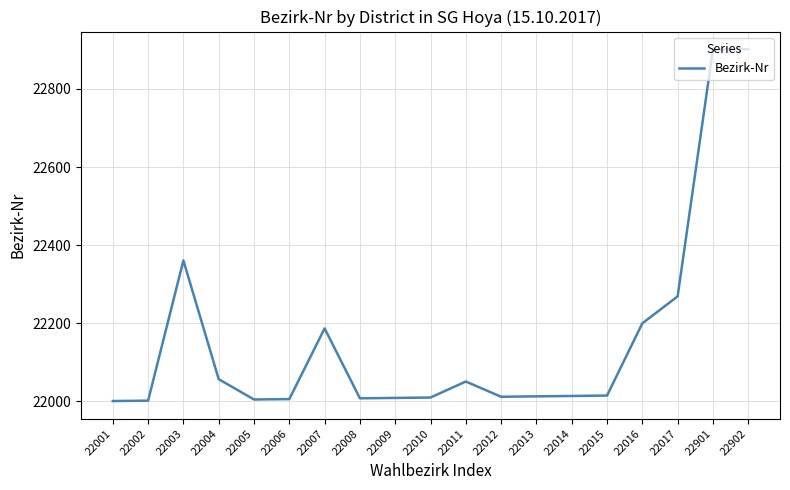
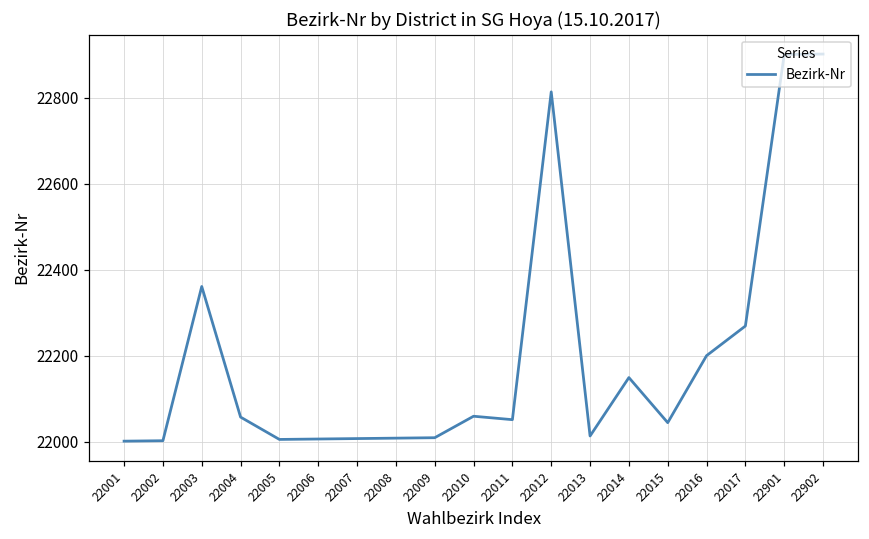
  {
    "22001": 22000,
    "22002": 22000,
    "22003": 22360,
    "22004": 22060,
    "22005": 22010,
    "22006": 22010,
-   "22007": 22190,
+   "22007": 22010,
    "22008": 22010,
    "22009": 22010,
-   "22010": 22010,
+   "22010": 22060,
    "22011": 22050,
-   "22012": 22010,
+   "22012": 22810,
    "22013": 22010,
-   "22014": 22010,
-   "22015": 22020,
+   "22014": 22150,
+   "22015": 22040,
    "22016": 22200,
    "22017": 22270
  }
